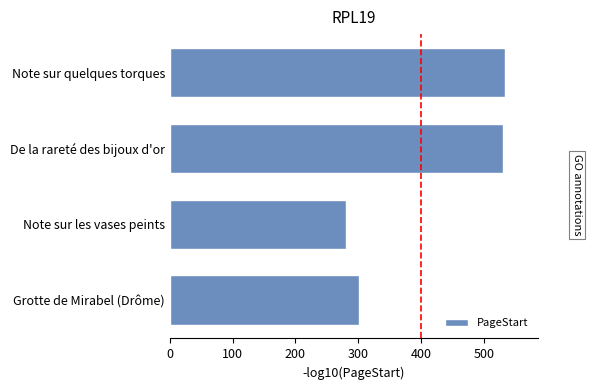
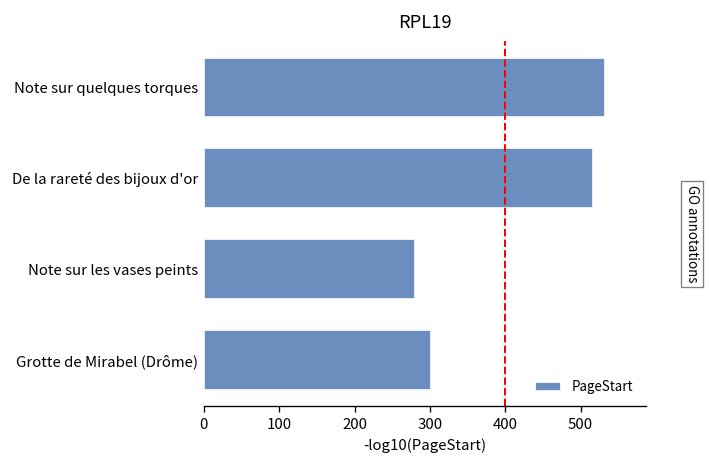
  {
    "Note sur quelques torques": 530,
-   "De la rareté des bijoux d'or": 530,
+   "De la rareté des bijoux d'or": 520,
    "Note sur les vases peints": 280,
    "Grotte de Mirabel (Drôme)": 300
  }
